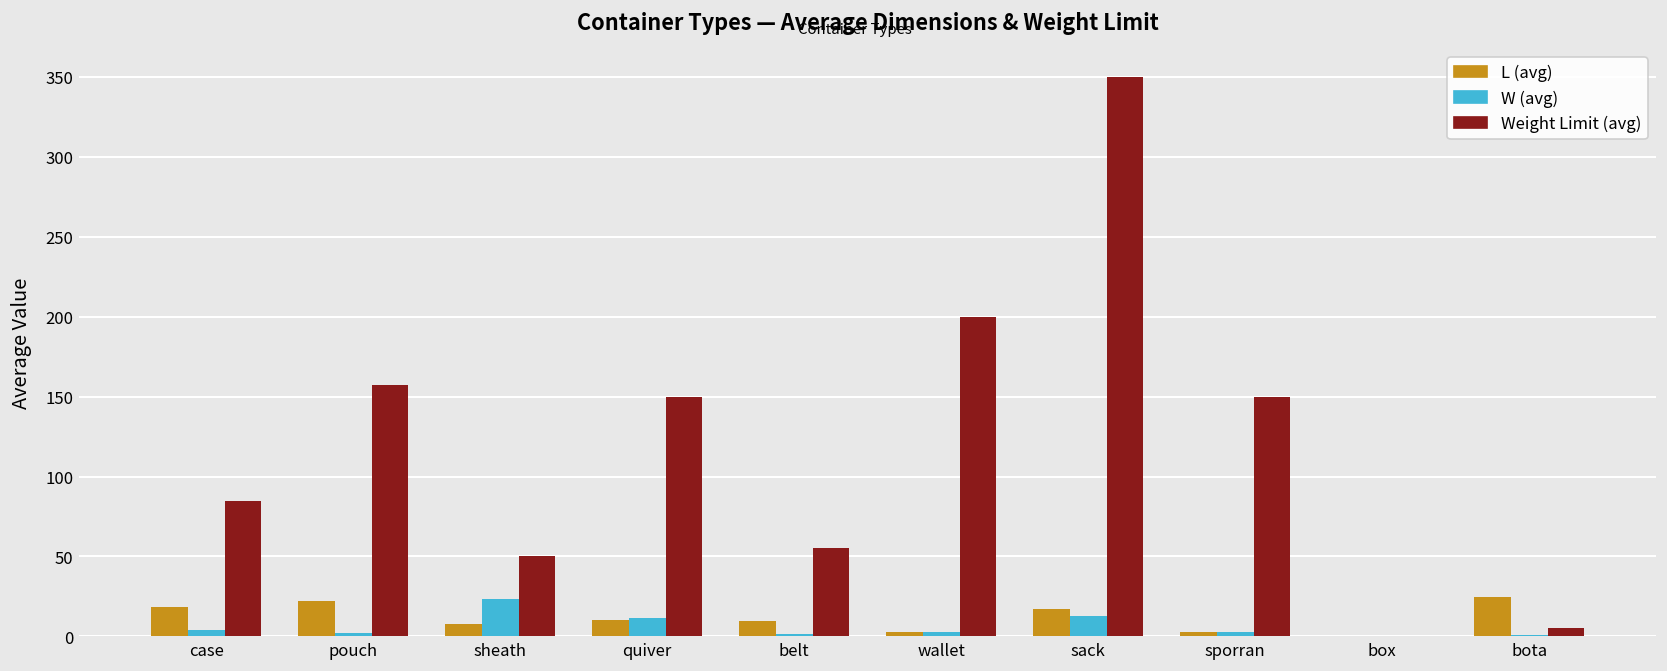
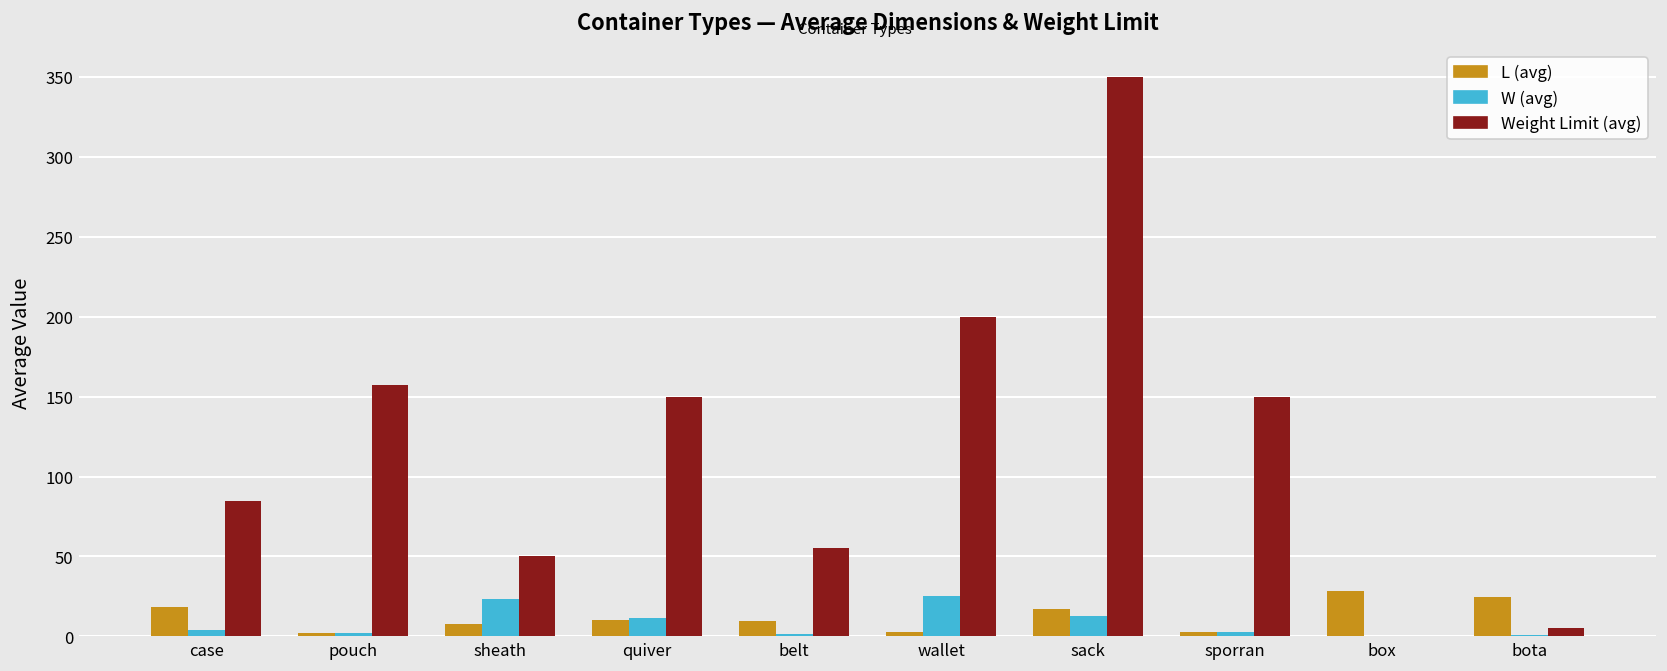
  {
    "L (avg)": {
      "case": 18,
-     "pouch": 22,
+     "pouch": 2,
      "sheath": 8,
      "quiver": 10,
      "belt": 10,
      "wallet": 3,
      "sack": 17,
      "sporran": 3,
-     "box": 0,
+     "box": 29,
      "bota": 25
    },
    "W (avg)": {
      "case": 4,
      "pouch": 2,
      "sheath": 23,
      "quiver": 11,
-     "wallet": 3,
+     "wallet": 26,
      "sack": 13,
      "sporran": 3,
      "box": 0
    },
    "Weight Limit (avg)": {
      "case": 85,
      "pouch": 158,
      "sheath": 50,
      "quiver": 150,
      "belt": 55,
      "wallet": 200,
      "sack": 350,
      "sporran": 150,
      "box": 0,
      "bota": 5
    }
  }
